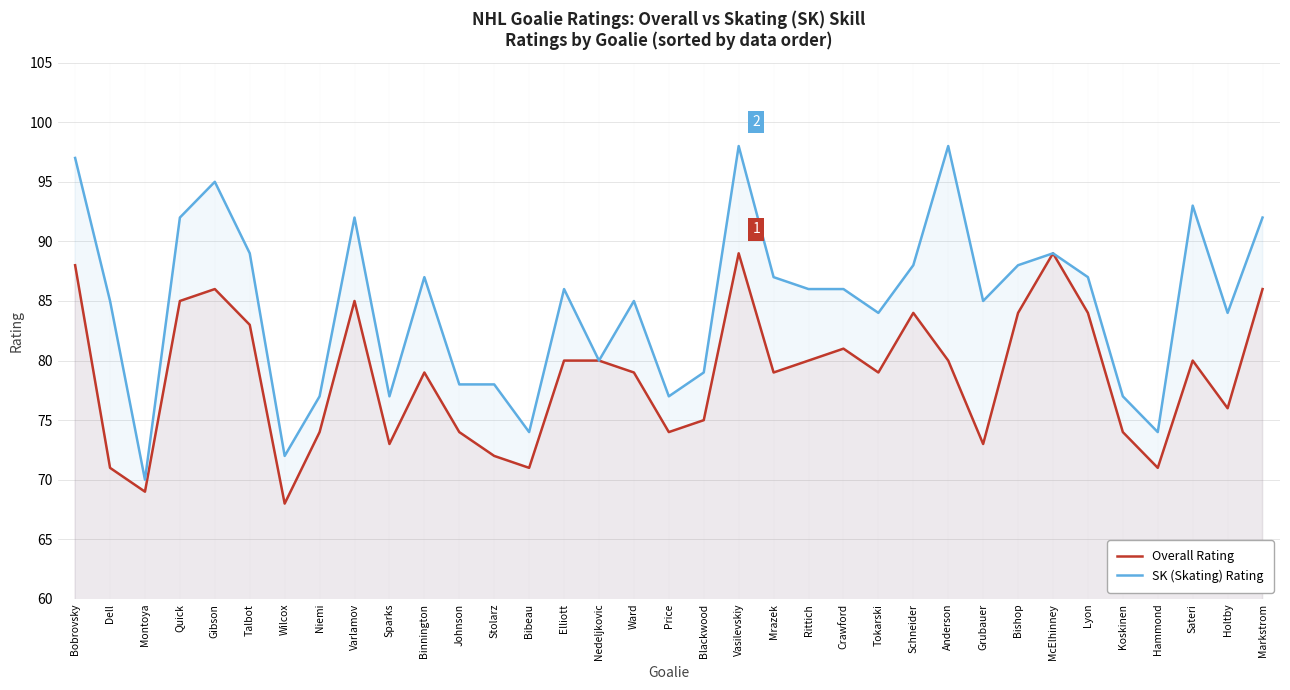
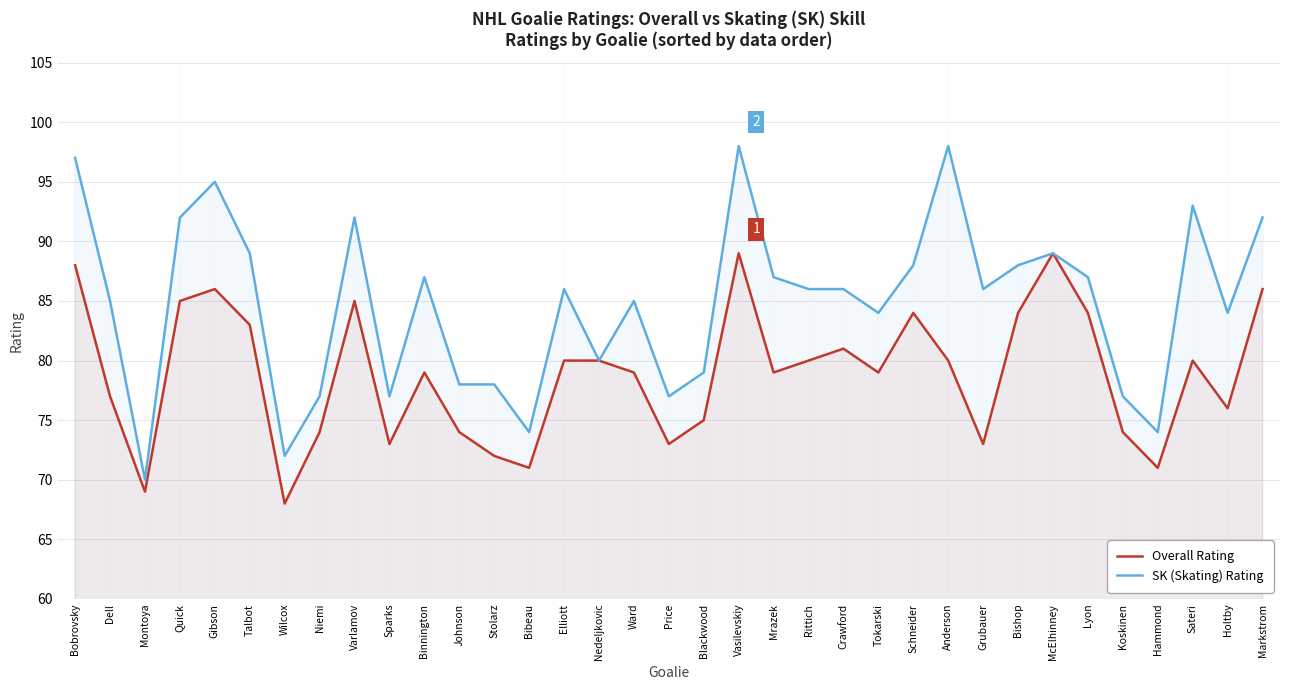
  {
    "Overall Rating": {
      "Bobrovsky": 88,
-     "Dell": 71,
+     "Dell": 77,
      "Montoya": 69,
      "Quick": 85,
      "Gibson": 86,
      "Talbot": 83,
      "Wilcox": 68,
      "Niemi": 74,
      "Varlamov": 85,
      "Sparks": 73,
      "Binnington": 79,
      "Johnson": 74,
      "Stolarz": 72,
      "Bibeau": 71,
      "Elliott": 80,
      "Ward": 79,
-     "Price": 74,
+     "Price": 73,
      "Blackwood": 75,
      "Mrazek": 79,
      "Rittich": 80,
      "Crawford": 81,
      "Tokarski": 79,
      "Schneider": 84,
      "Anderson": 80,
      "Grubauer": 73,
      "Bishop": 84,
      "Lyon": 84,
      "Koskinen": 74,
      "Hammond": 71,
      "Sateri": 80,
      "Holtby": 76,
      "Markstrom": 86
    },
    "SK (Skating) Rating": {
      "Bobrovsky": 97,
      "Dell": 85,
      "Montoya": 70,
      "Quick": 92,
      "Gibson": 95,
      "Talbot": 89,
      "Wilcox": 72,
      "Niemi": 77,
      "Varlamov": 92,
      "Sparks": 77,
      "Binnington": 87,
      "Johnson": 78,
      "Stolarz": 78,
      "Bibeau": 74,
      "Elliott": 86,
      "Ward": 85,
      "Price": 77,
      "Blackwood": 79,
      "Mrazek": 87,
      "Rittich": 86,
      "Crawford": 86,
      "Tokarski": 84,
      "Schneider": 88,
      "Anderson": 98,
-     "Grubauer": 85,
+     "Grubauer": 86,
      "Bishop": 88,
      "Lyon": 87,
      "Koskinen": 77,
      "Hammond": 74,
      "Sateri": 93,
      "Holtby": 84,
      "Markstrom": 92
    }
  }
